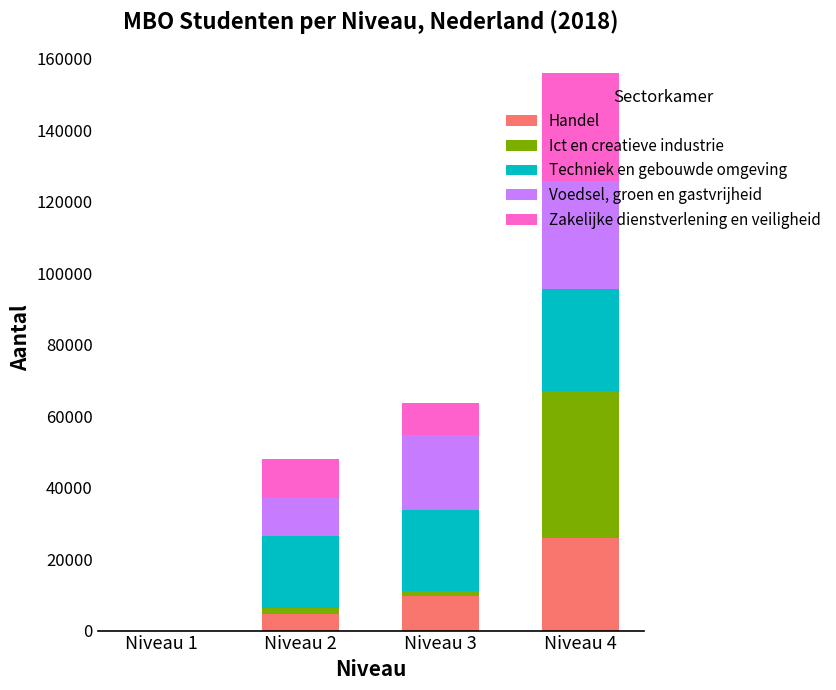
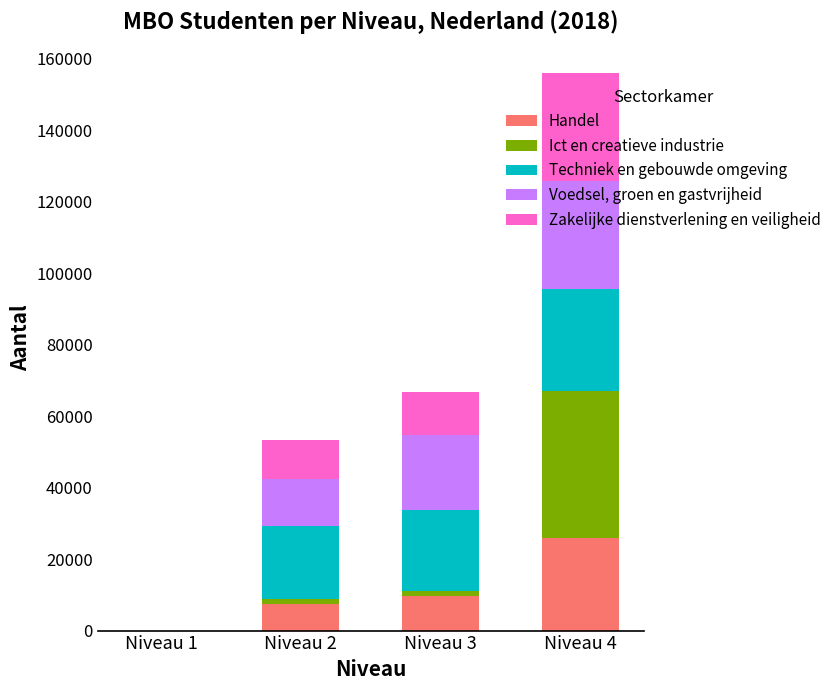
  {
    "Handel": {
      "Niveau 1": 0,
-     "Niveau 2": 5000,
+     "Niveau 2": 7000,
      "Niveau 3": 10000,
      "Niveau 4": 26000
    },
    "Ict en creatieve industrie": {
      "Niveau 1": 0,
      "Niveau 2": 2000,
      "Niveau 3": 2000,
      "Niveau 4": 41000
    },
    "Techniek en gebouwde omgeving": {
      "Niveau 1": 0,
      "Niveau 2": 20000,
      "Niveau 3": 23000,
      "Niveau 4": 29000
    },
    "Voedsel, groen en gastvrijheid": {
      "Niveau 1": 0,
-     "Niveau 2": 11000,
+     "Niveau 2": 13000,
      "Niveau 3": 21000,
      "Niveau 4": 30000
    },
    "Zakelijke dienstverlening en veiligheid": {
      "Niveau 1": 0,
      "Niveau 2": 11000,
-     "Niveau 3": 9000,
+     "Niveau 3": 12000,
      "Niveau 4": 30000
    }
  }
